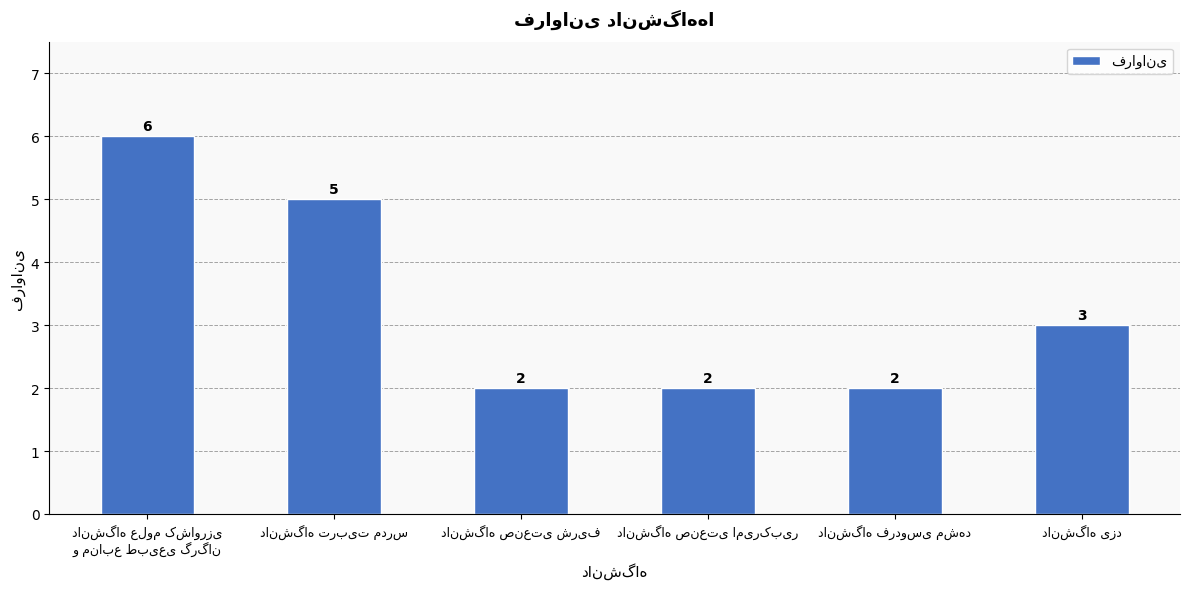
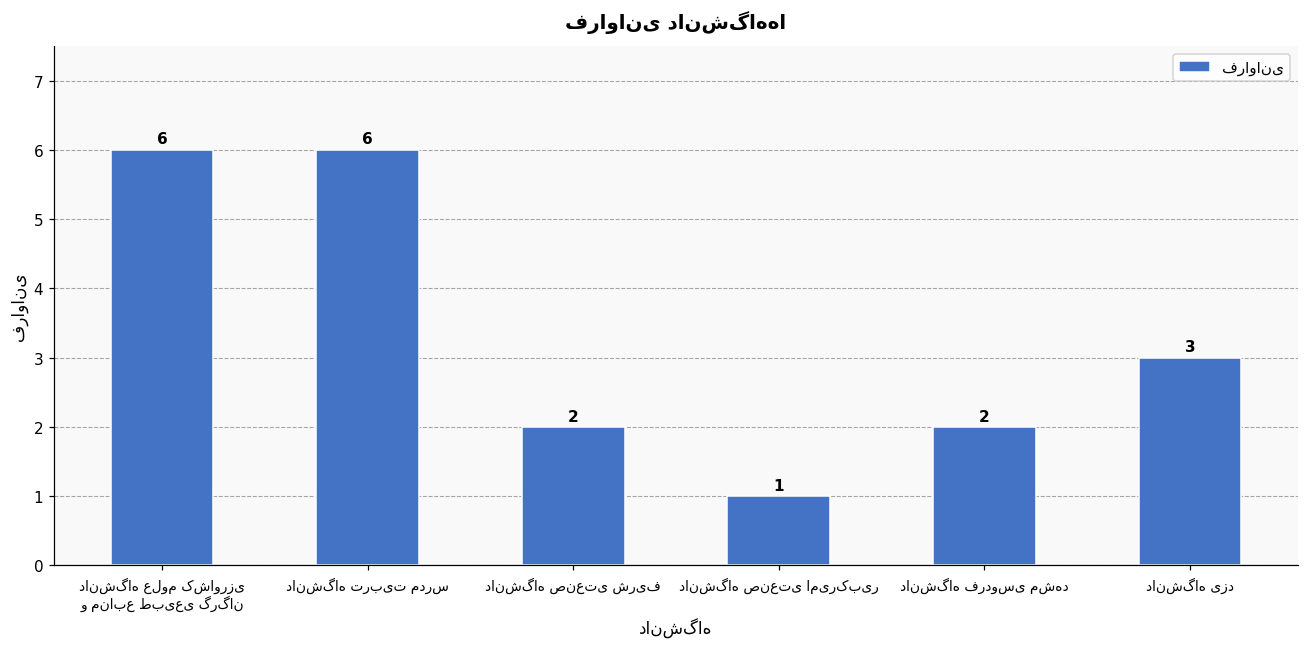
  {
    "دانشگاه علوم کشاورزی و منابع طبیعی گرگان": 6,
-   "دانشگاه تربیت مدرس": 5,
+   "دانشگاه تربیت مدرس": 6,
    "دانشگاه صنعتی شریف": 2,
-   "دانشگاه صنعتی امیرکبیر": 2,
+   "دانشگاه صنعتی امیرکبیر": 1,
    "دانشگاه فردوسی مشهد": 2,
    "دانشگاه یزد": 3
  }
